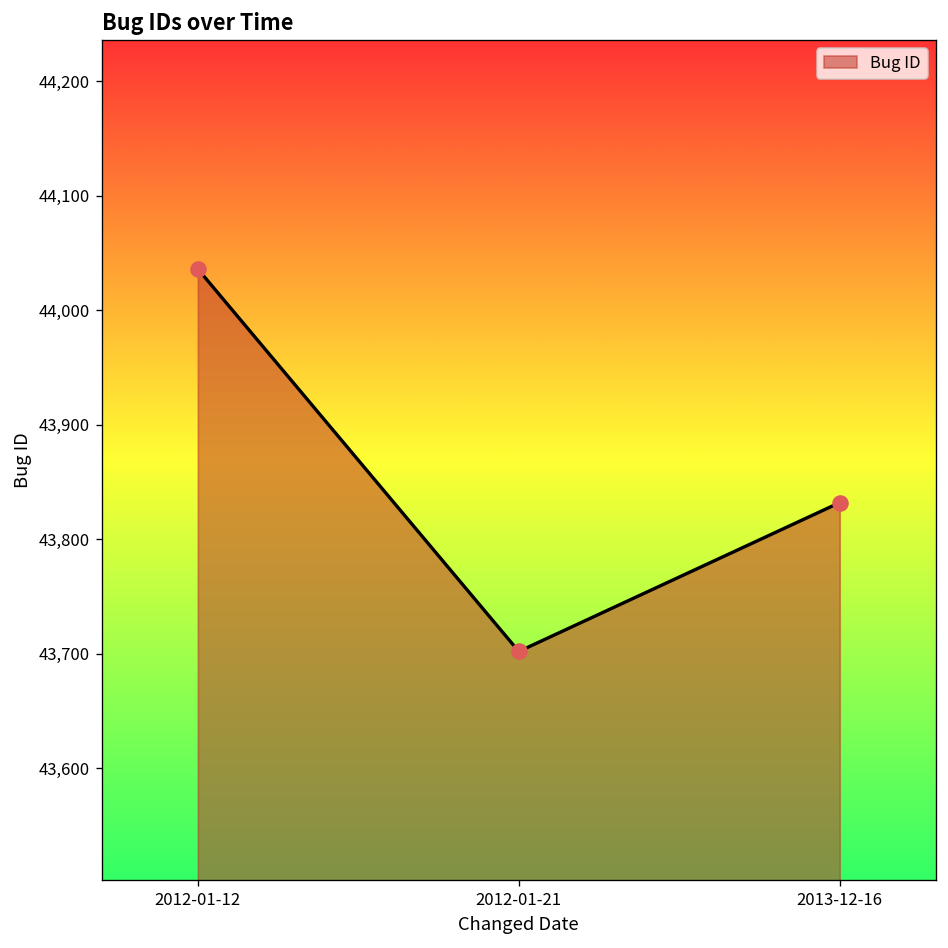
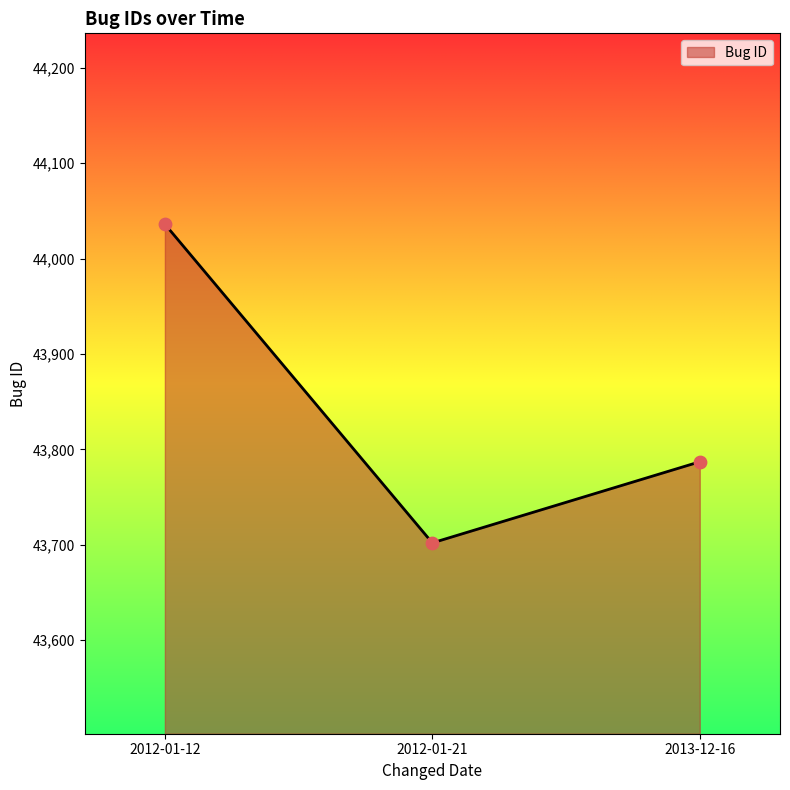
  {
    "2012-01-12": "44,040",
    "2012-01-21": "43,700",
-   "2013-12-16": "43,830"
+   "2013-12-16": "43,790"
  }
